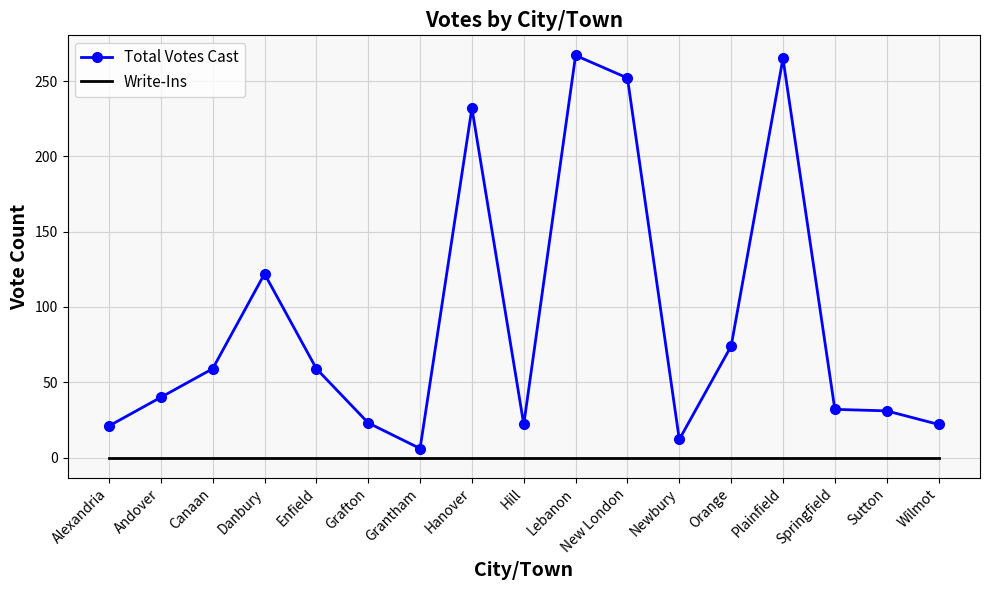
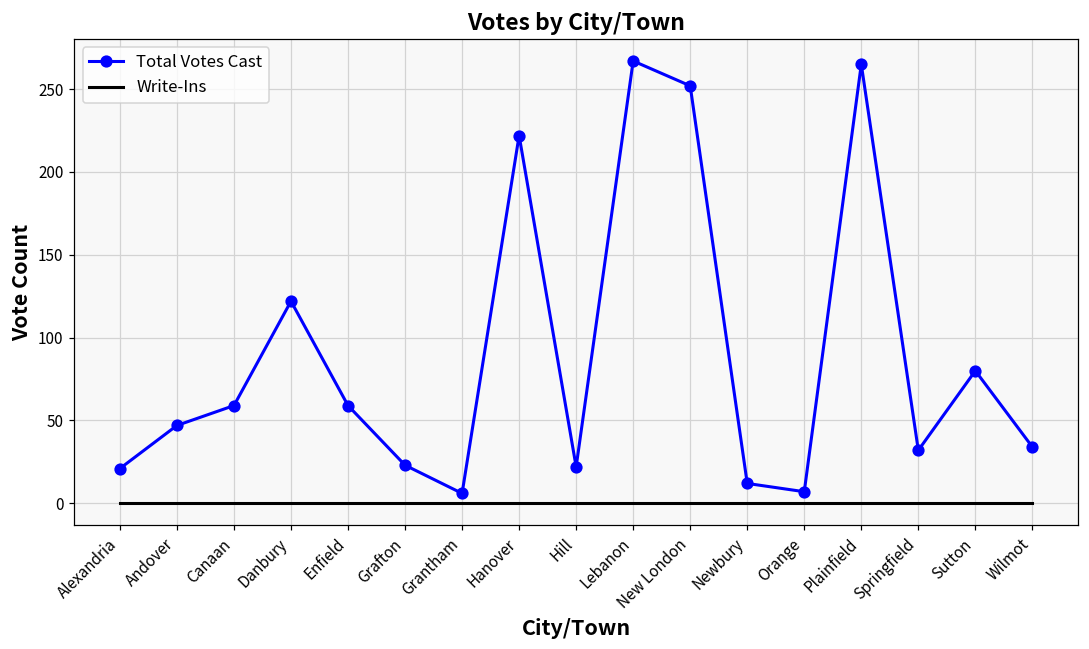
  {
    "Total Votes Cast": {
      "Alexandria": 21,
-     "Andover": 40,
+     "Andover": 47,
      "Canaan": 59,
      "Danbury": 122,
      "Enfield": 59,
      "Grafton": 23,
      "Grantham": 6,
-     "Hanover": 232,
+     "Hanover": 222,
      "Hill": 22,
      "Lebanon": 267,
      "New London": 252,
      "Newbury": 12,
-     "Orange": 74,
+     "Orange": 7,
      "Plainfield": 265,
      "Springfield": 32,
-     "Sutton": 31,
-     "Wilmot": 22
+     "Sutton": 80,
+     "Wilmot": 34
    },
    "Write-Ins": {
      "Alexandria": 0,
      "Andover": 0,
      "Canaan": 0,
      "Danbury": 0,
      "Enfield": 0,
      "Grafton": 0,
      "Grantham": 0,
      "Hanover": 0,
      "Hill": 0,
      "Lebanon": 0,
      "New London": 0,
      "Newbury": 0,
      "Orange": 0,
      "Plainfield": 0,
      "Springfield": 0,
      "Sutton": 0,
      "Wilmot": 0
    }
  }
